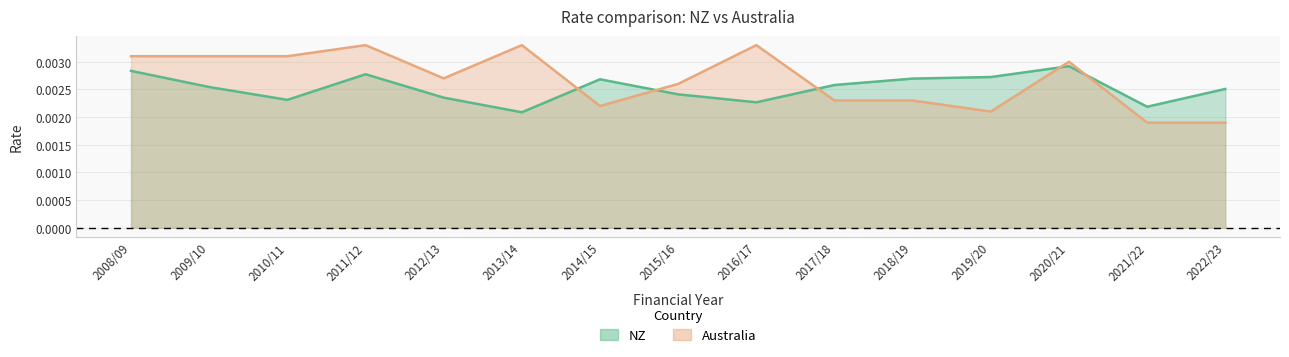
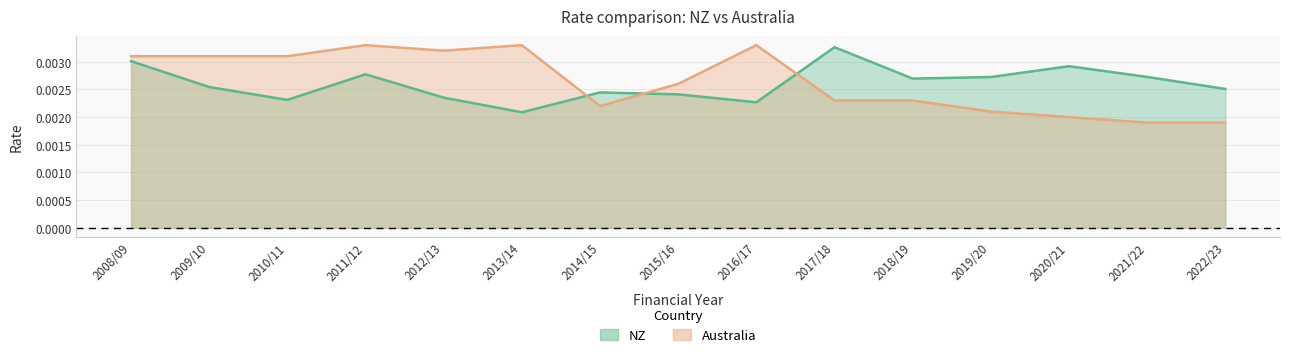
  {
    "NZ": {
-     "2008/09": 0.0028,
+     "2008/09": 0.0030,
      "2009/10": 0.0025,
      "2010/11": 0.0023,
      "2011/12": 0.0028,
      "2012/13": 0.0024,
      "2013/14": 0.0021,
-     "2014/15": 0.0027,
+     "2014/15": 0.0024,
      "2015/16": 0.0024,
      "2016/17": 0.0023,
-     "2017/18": 0.0026,
+     "2017/18": 0.0033,
      "2018/19": 0.0027,
      "2019/20": 0.0027,
      "2020/21": 0.0029,
-     "2021/22": 0.0022,
+     "2021/22": 0.0027,
      "2022/23": 0.0025
    },
    "Australia": {
      "2008/09": 0.0031,
      "2009/10": 0.0031,
      "2010/11": 0.0031,
      "2011/12": 0.0033,
-     "2012/13": 0.0027,
+     "2012/13": 0.0032,
      "2013/14": 0.0033,
      "2014/15": 0.0022,
      "2015/16": 0.0026,
      "2016/17": 0.0033,
      "2017/18": 0.0023,
      "2018/19": 0.0023,
      "2019/20": 0.0021,
-     "2020/21": 0.003,
+     "2020/21": 0.002,
      "2021/22": 0.0019,
      "2022/23": 0.0019
    }
  }
